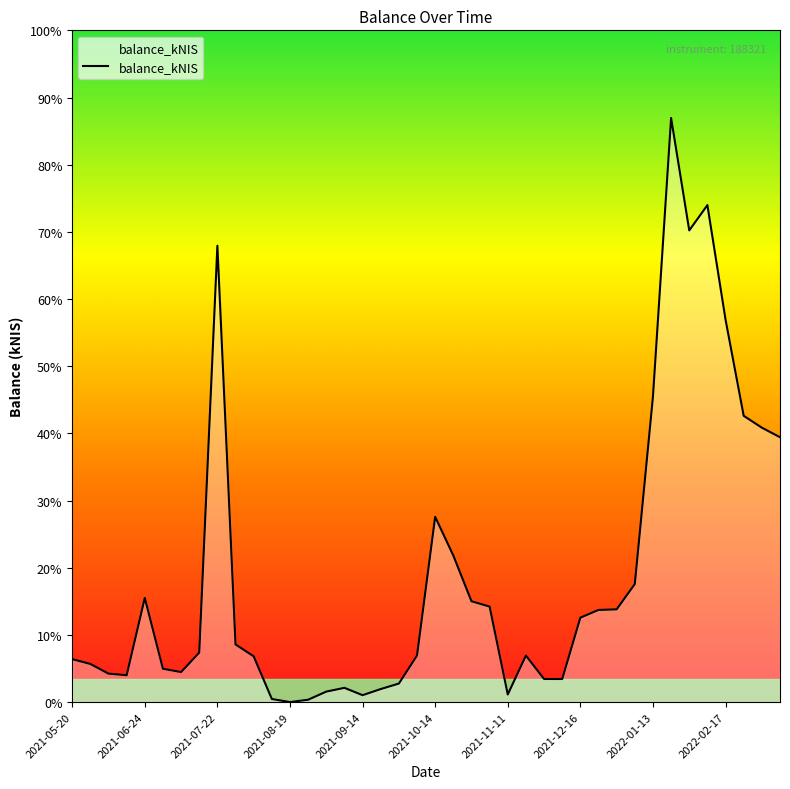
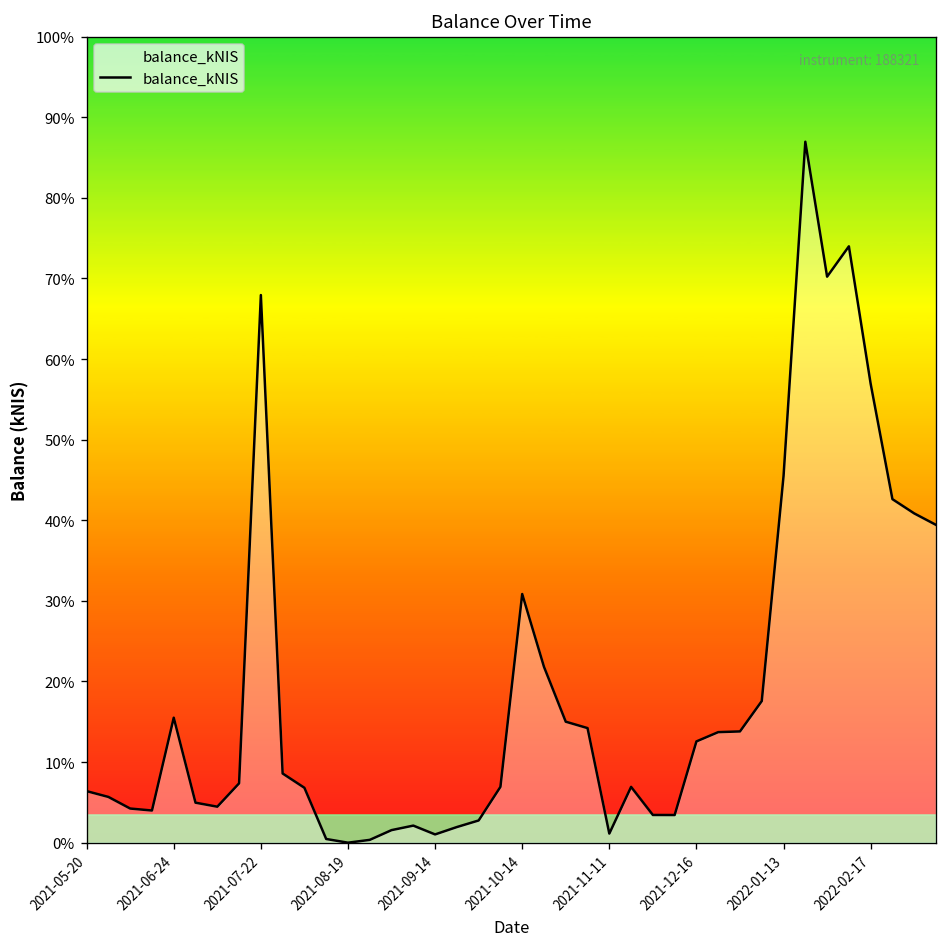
  {
    "2021-05-20": "6%",
    "2021-06-24": "16%",
    "2021-07-22": "68%",
-   "2021-10-14": "28%",
+   "2021-10-14": "31%",
    "2021-12-16": "13%",
    "2022-01-13": "45%",
    "2022-02-17": "57%"
  }
